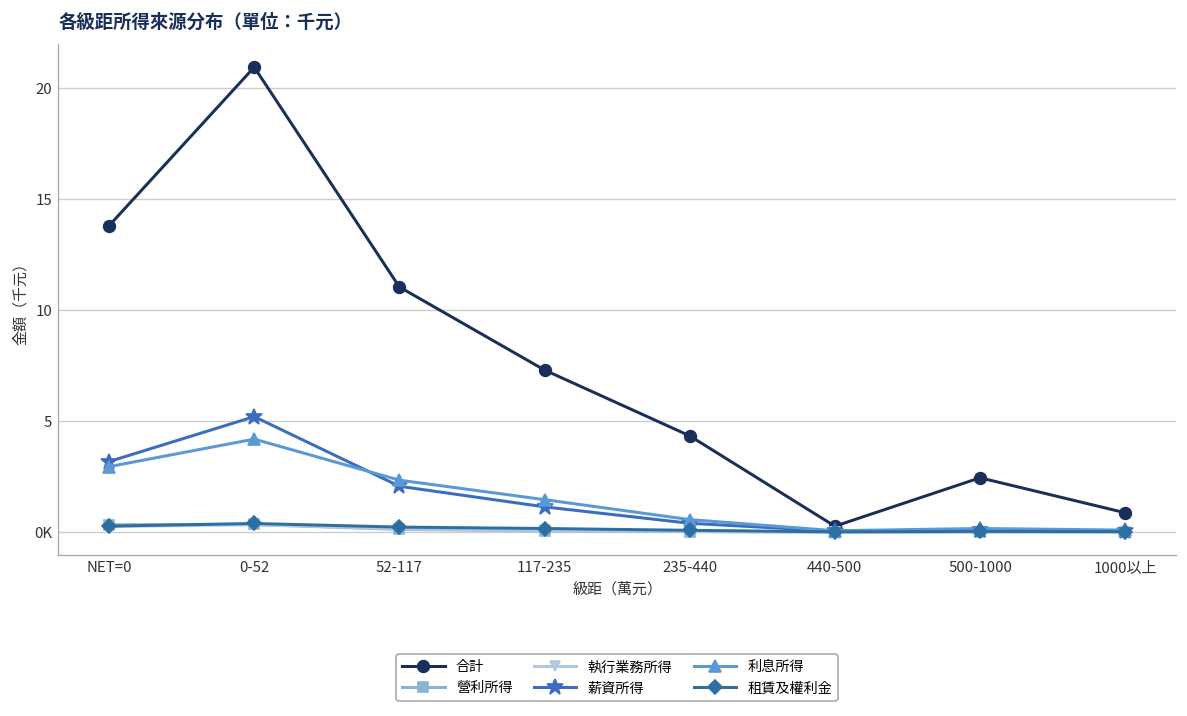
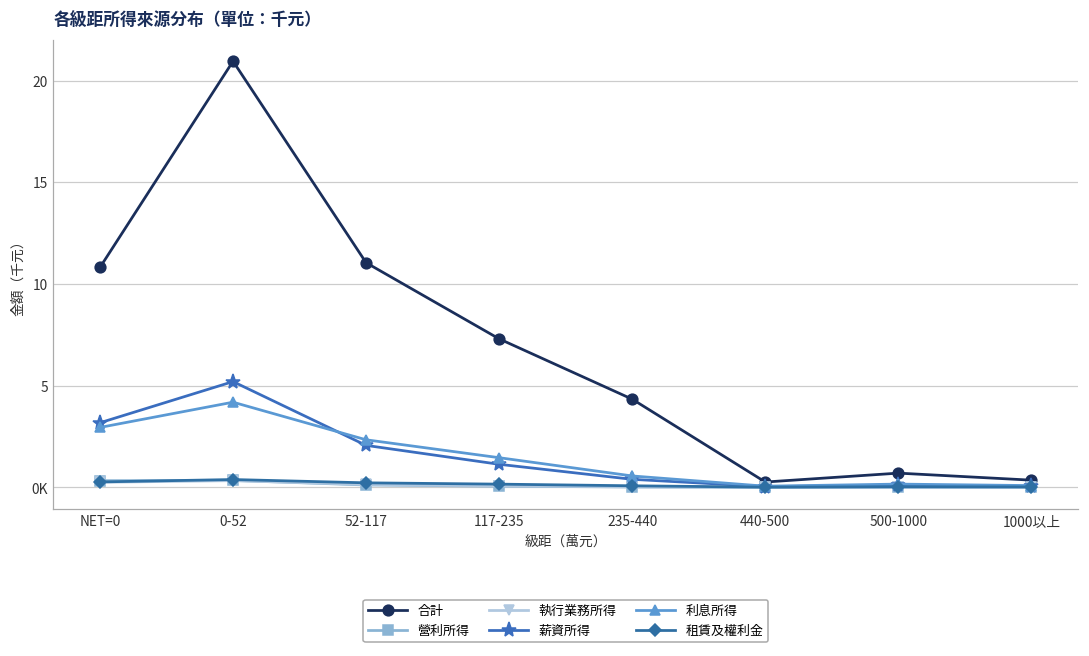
  {
    "合計": {
-     "NET=0": 13.8,
+     "NET=0": 10.8,
      "0-52": 21.0,
      "52-117": 11.0,
      "117-235": 7.3,
      "235-440": 4.3,
      "440-500": 0.3,
-     "500-1000": 2.4,
-     "1000以上": 0.9
+     "500-1000": 0.7,
+     "1000以上": 0.4
    }
  }
